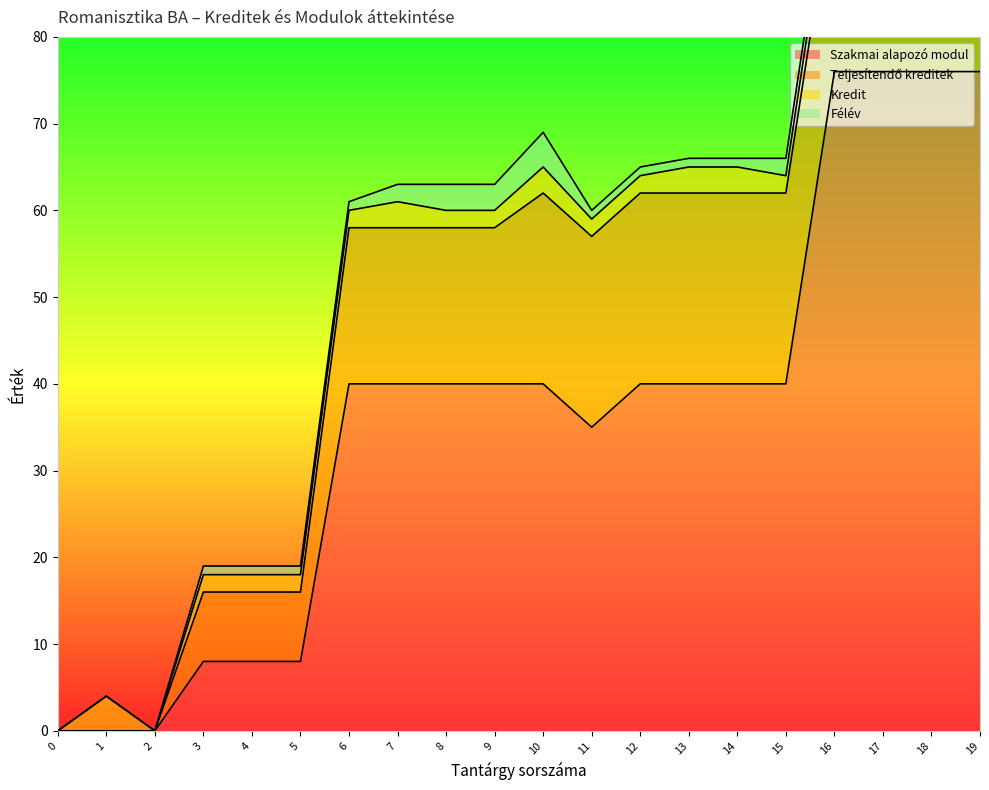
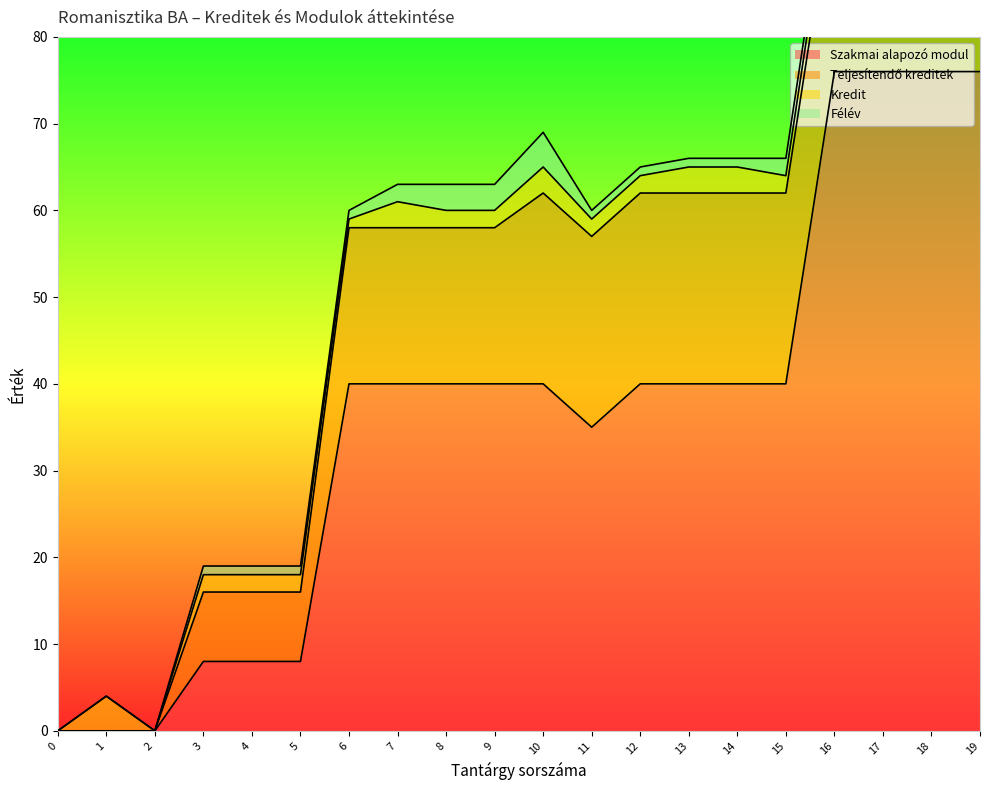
  {
    "Szakmai alapozó modul": {
      "3": 8,
      "4": 8,
      "5": 8,
      "6": 40,
      "7": 40,
      "8": 40,
      "9": 40,
      "10": 40,
      "11": 35,
      "12": 40,
      "13": 40,
      "14": 40,
      "15": 40,
      "19": 76
    },
    "Teljesítendő kreditek": {
      "3": 8,
      "4": 8,
      "5": 8,
      "6": 18,
      "7": 18,
      "8": 18,
      "9": 18,
      "10": 22,
      "11": 22,
      "12": 22,
      "13": 22,
      "14": 22,
      "15": 22
    },
    "Kredit": {
      "3": 2,
      "4": 2,
      "5": 2,
-     "6": 2,
+     "6": 1,
      "7": 3,
      "8": 2,
      "9": 2,
      "10": 3,
      "11": 2,
      "12": 2,
      "13": 3,
      "14": 3,
      "15": 2
    },
    "Félév": {
      "3": 1,
      "4": 1,
      "5": 1,
      "6": 1,
      "7": 2,
      "8": 3,
      "9": 3,
      "10": 4,
      "11": 1,
      "12": 1,
      "13": 1,
      "14": 1,
      "15": 2
    }
  }
